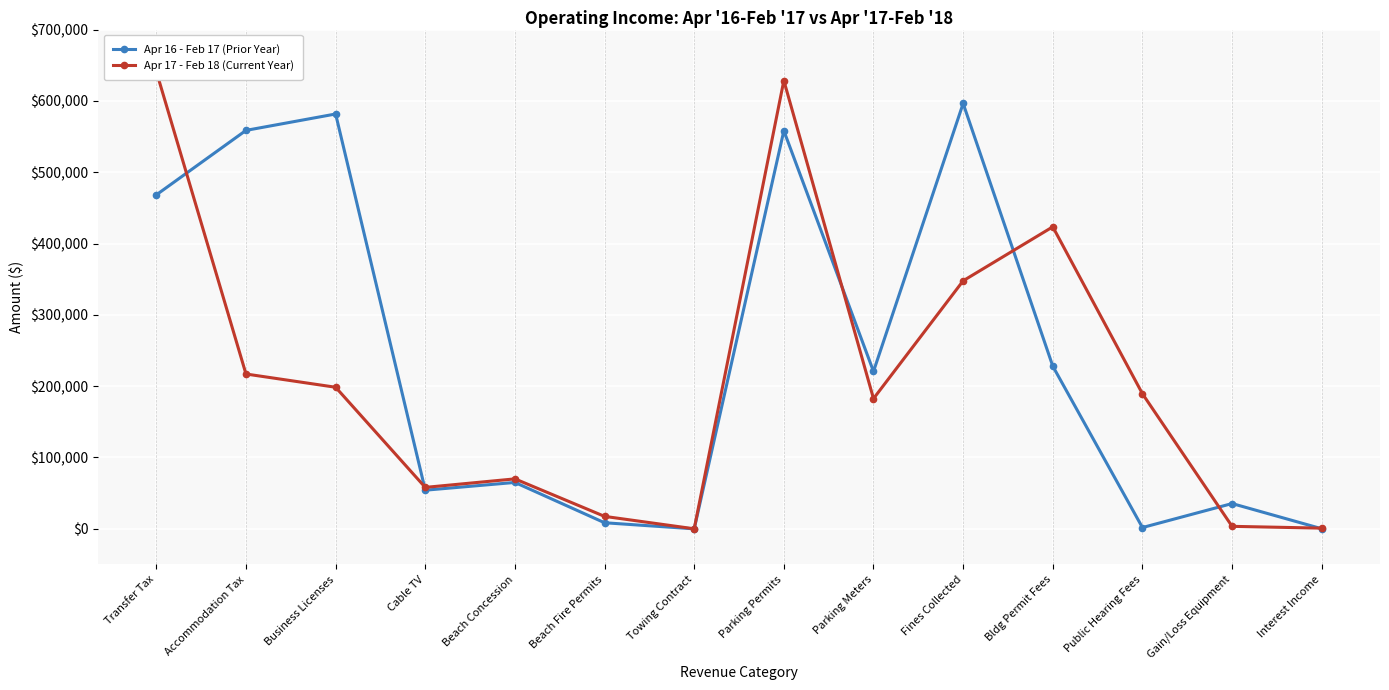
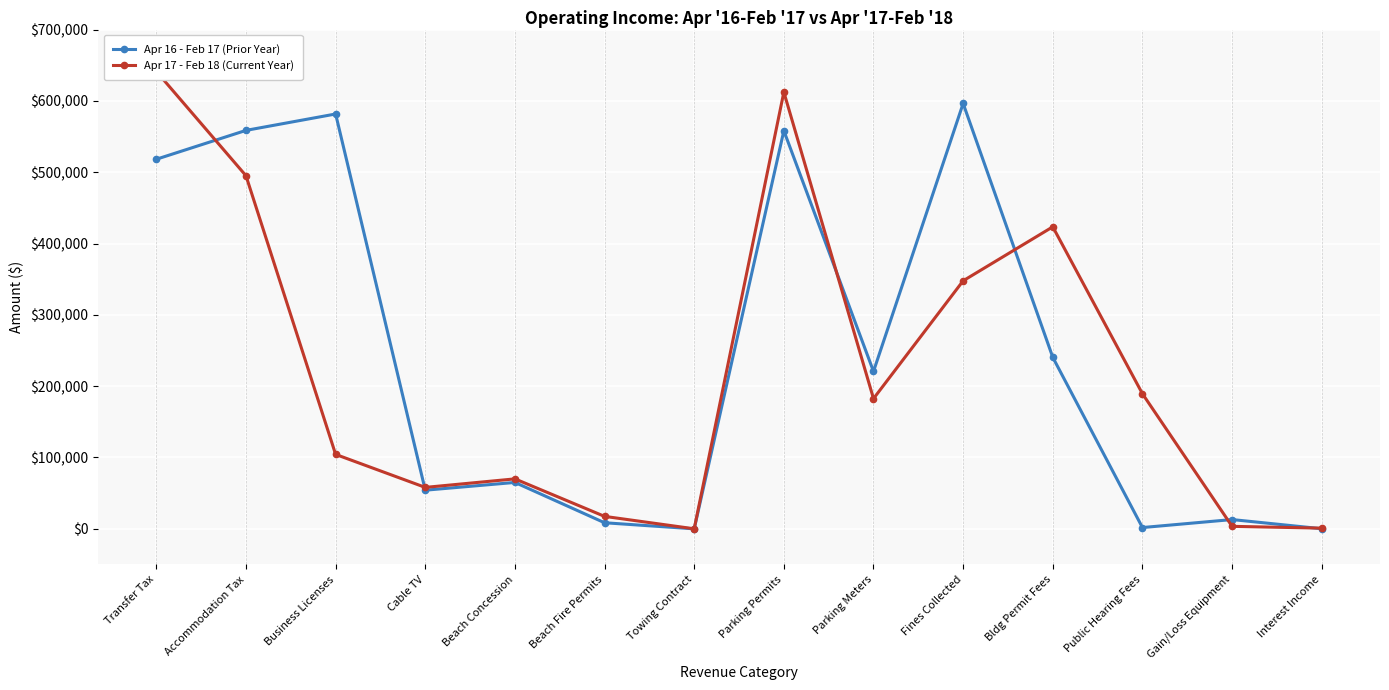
  {
    "Apr 16 - Feb 17 (Prior Year)": {
-     "Transfer Tax": "$470,000",
+     "Transfer Tax": "$520,000",
      "Accommodation Tax": "$560,000",
      "Business Licenses": "$580,000",
      "Cable TV": "$50,000",
      "Beach Concession": "$70,000",
      "Beach Fire Permits": "$10,000",
      "Parking Permits": "$560,000",
      "Parking Meters": "$220,000",
      "Fines Collected": "$600,000",
-     "Bldg Permit Fees": "$230,000",
+     "Bldg Permit Fees": "$240,000",
      "Public Hearing Fees": "$0",
-     "Gain/Loss Equipment": "$40,000"
+     "Gain/Loss Equipment": "$10,000"
    },
    "Apr 17 - Feb 18 (Current Year)": {
-     "Accommodation Tax": "$220,000",
-     "Business Licenses": "$200,000",
+     "Accommodation Tax": "$500,000",
+     "Business Licenses": "$100,000",
      "Cable TV": "$60,000",
      "Beach Concession": "$70,000",
      "Beach Fire Permits": "$20,000",
-     "Parking Permits": "$630,000",
+     "Parking Permits": "$610,000",
      "Parking Meters": "$180,000",
      "Fines Collected": "$350,000",
      "Bldg Permit Fees": "$420,000",
      "Public Hearing Fees": "$190,000",
      "Gain/Loss Equipment": "$0"
    }
  }
